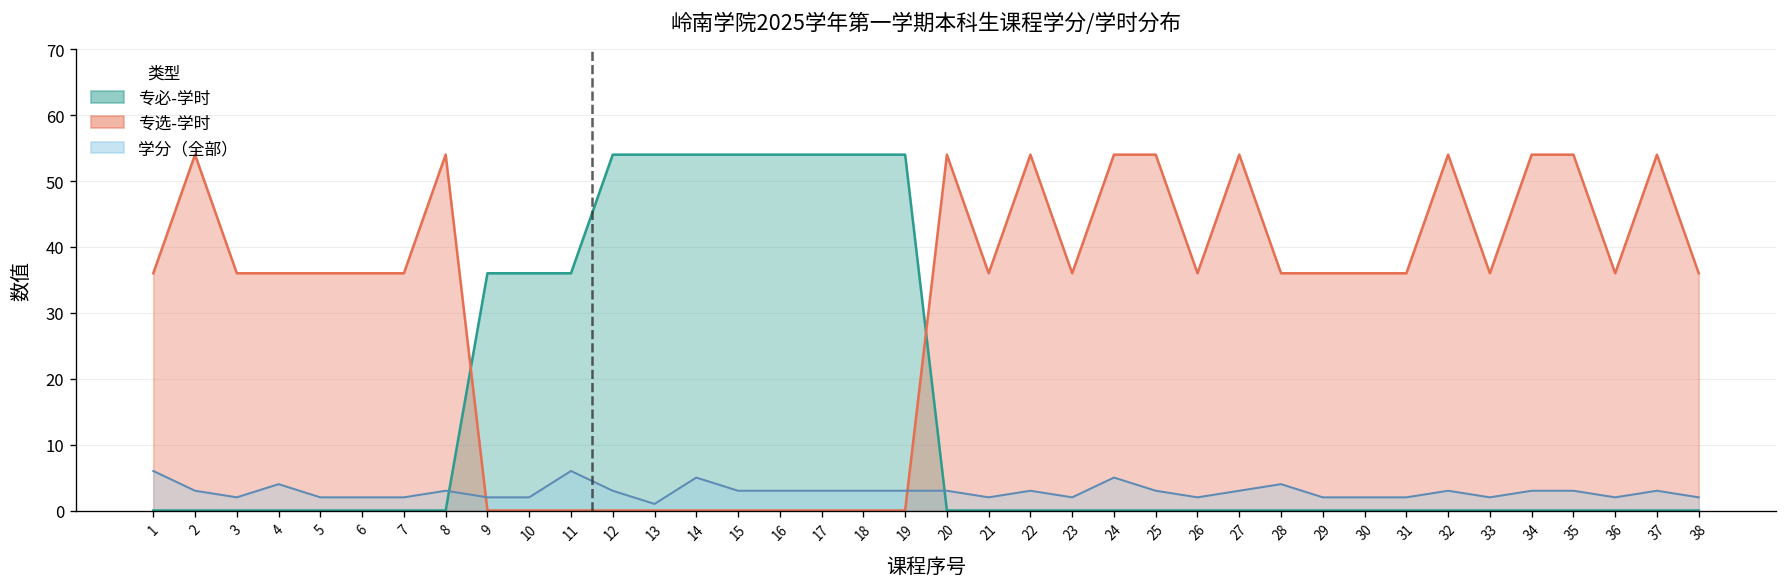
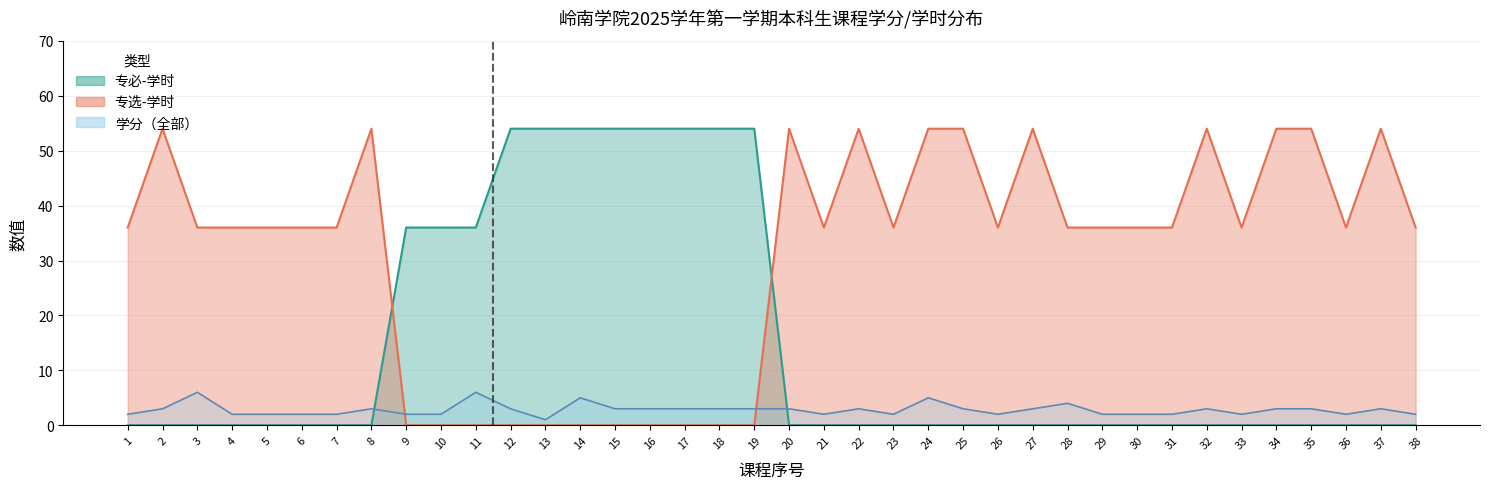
  {
    "专必-学时": {
      "1": 0,
      "2": 0,
      "3": 0,
      "4": 0,
      "5": 0,
      "6": 0,
      "7": 0,
      "8": 0,
      "9": 36,
      "10": 36,
      "11": 36,
      "12": 54,
      "13": 54,
      "14": 54,
      "15": 54,
      "16": 54,
      "17": 54,
      "18": 54,
      "19": 54,
      "20": 0,
      "21": 0,
      "22": 0,
      "23": 0,
      "24": 0,
      "25": 0,
      "26": 0,
      "27": 0,
      "28": 0,
      "29": 0,
      "30": 0,
      "31": 0,
      "32": 0,
      "33": 0,
      "34": 0,
      "35": 0,
      "36": 0,
      "37": 0,
      "38": 0
    },
    "专选-学时": {
      "1": 36,
      "2": 54,
      "3": 36,
      "4": 36,
      "5": 36,
      "6": 36,
      "7": 36,
      "8": 54,
      "9": 0,
      "10": 0,
      "11": 0,
      "12": 0,
      "13": 0,
      "14": 0,
      "15": 0,
      "16": 0,
      "17": 0,
      "18": 0,
      "19": 0,
      "20": 54,
      "21": 36,
      "22": 54,
      "23": 36,
      "24": 54,
      "25": 54,
      "26": 36,
      "27": 54,
      "28": 36,
      "29": 36,
      "30": 36,
      "31": 36,
      "32": 54,
      "33": 36,
      "34": 54,
      "35": 54,
      "36": 36,
      "37": 54,
      "38": 36
    },
    "学分（全部）": {
-     "1": 6,
+     "1": 2,
      "2": 3,
-     "3": 2,
-     "4": 4,
+     "3": 6,
+     "4": 2,
      "5": 2,
      "6": 2,
      "7": 2,
      "8": 3,
      "9": 2,
      "10": 2,
      "11": 6,
      "12": 3,
      "13": 1,
      "14": 5,
      "15": 3,
      "16": 3,
      "17": 3,
      "18": 3,
      "19": 3,
      "20": 3,
      "21": 2,
      "22": 3,
      "23": 2,
      "24": 5,
      "25": 3,
      "26": 2,
      "27": 3,
      "28": 4,
      "29": 2,
      "30": 2,
      "31": 2,
      "32": 3,
      "33": 2,
      "34": 3,
      "35": 3,
      "36": 2,
      "37": 3,
      "38": 2
    }
  }
